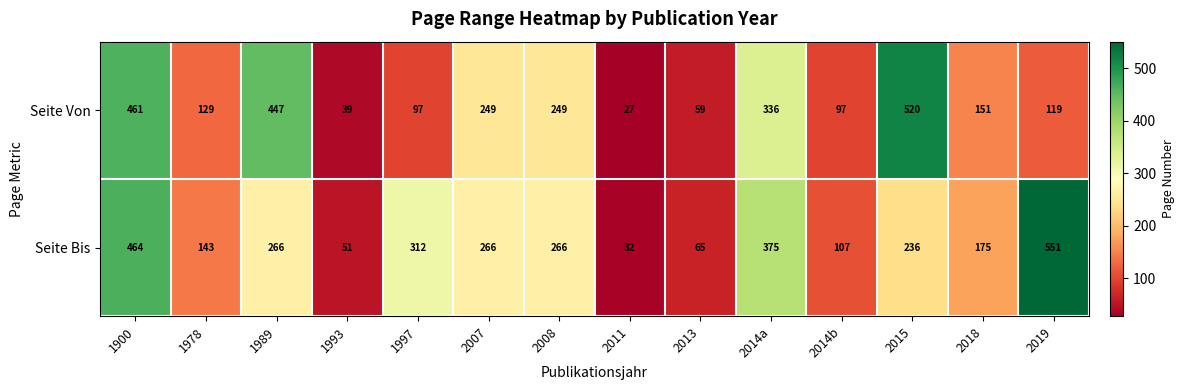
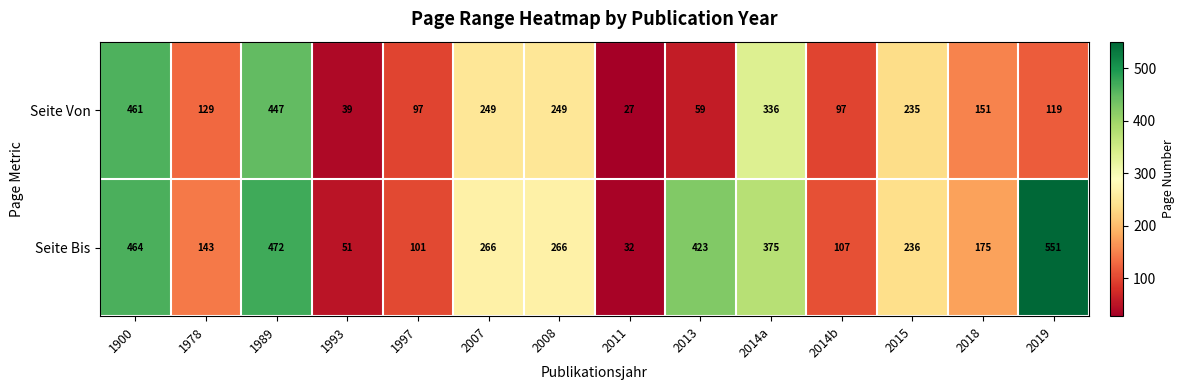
  {
    "Seite Von": {
      "1900": 461,
      "1978": 129,
      "1989": 447,
      "1993": 39,
      "1997": 97,
      "2007": 249,
      "2008": 249,
      "2011": 27,
      "2013": 59,
      "2014a": 336,
      "2014b": 97,
-     "2015": 520,
+     "2015": 235,
      "2018": 151,
      "2019": 119
    },
    "Seite Bis": {
      "1900": 464,
      "1978": 143,
-     "1989": 266,
+     "1989": 472,
      "1993": 51,
-     "1997": 312,
+     "1997": 101,
      "2007": 266,
      "2008": 266,
      "2011": 32,
-     "2013": 65,
+     "2013": 423,
      "2014a": 375,
      "2014b": 107,
      "2015": 236,
      "2018": 175,
      "2019": 551
    }
  }
